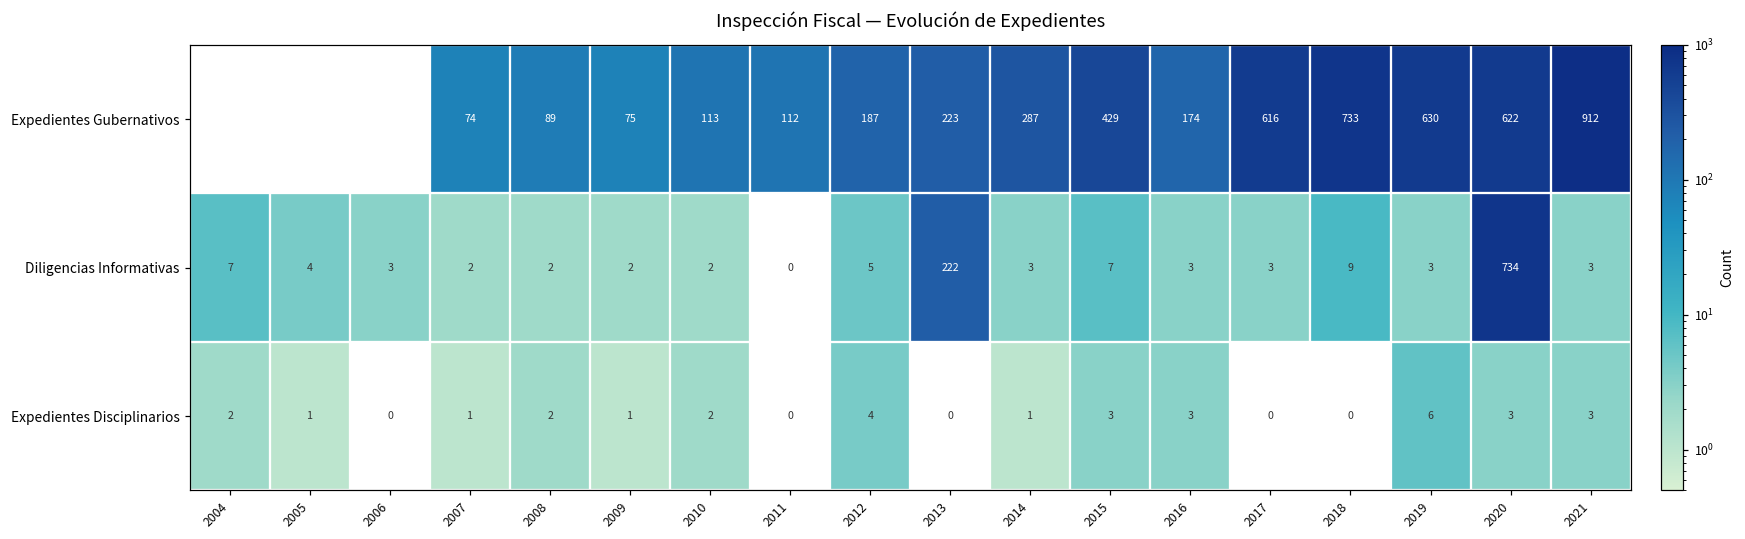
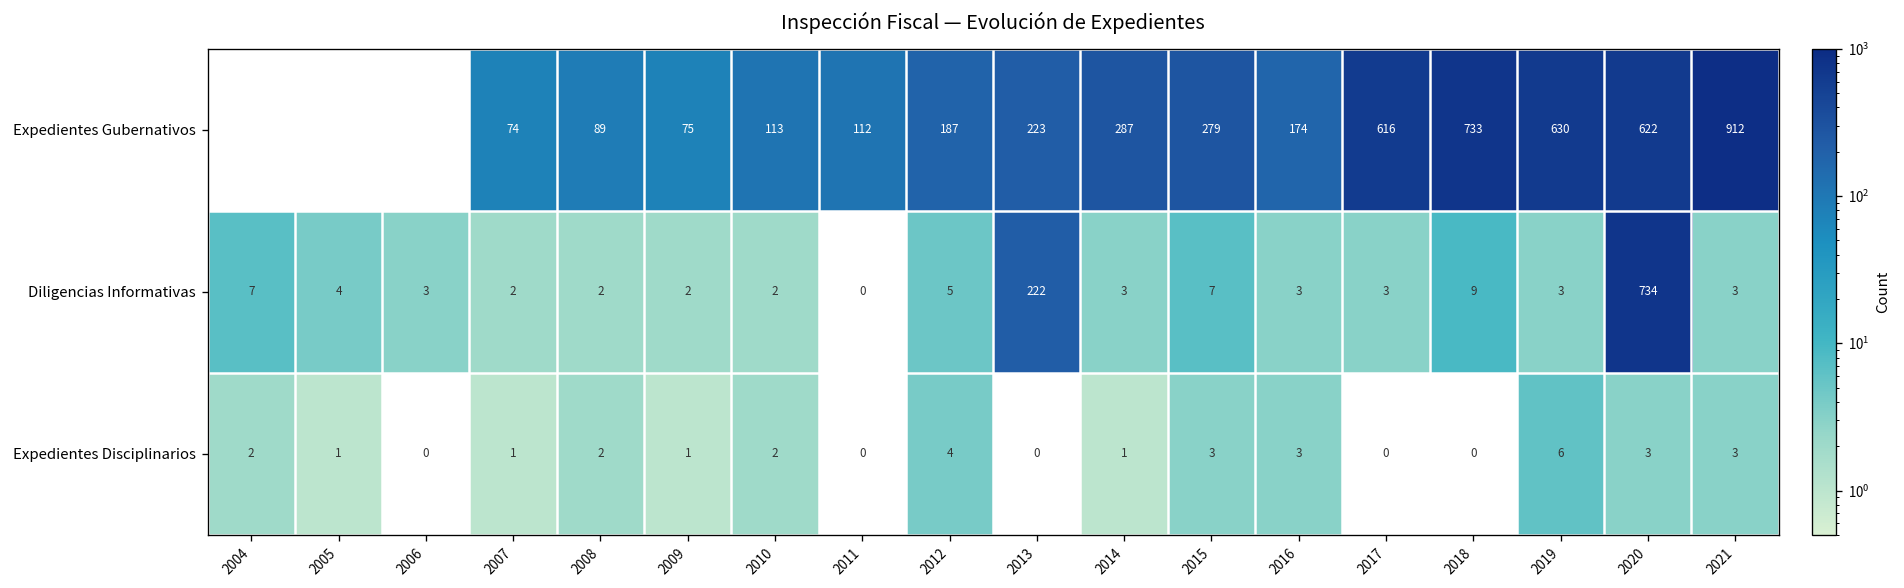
  {
    "Expedientes Gubernativos": {
      "2007": 74,
      "2008": 89,
      "2009": 75,
      "2010": 113,
      "2011": 112,
      "2012": 187,
      "2013": 223,
      "2014": 287,
-     "2015": 429,
+     "2015": 279,
      "2016": 174,
      "2017": 616,
      "2018": 733,
      "2019": 630,
      "2020": 622,
      "2021": 912
    },
    "Diligencias Informativas": {
      "2004": 7,
      "2005": 4,
      "2006": 3,
      "2007": 2,
      "2008": 2,
      "2009": 2,
      "2010": 2,
      "2012": 5,
      "2013": 222,
      "2014": 3,
      "2015": 7,
      "2016": 3,
      "2017": 3,
      "2018": 9,
      "2019": 3,
      "2020": 734,
      "2021": 3
    },
    "Expedientes Disciplinarios": {
      "2004": 2,
      "2005": 1,
      "2007": 1,
      "2008": 2,
      "2009": 1,
      "2010": 2,
      "2012": 4,
      "2014": 1,
      "2015": 3,
      "2016": 3,
      "2019": 6,
      "2020": 3,
      "2021": 3
    }
  }
